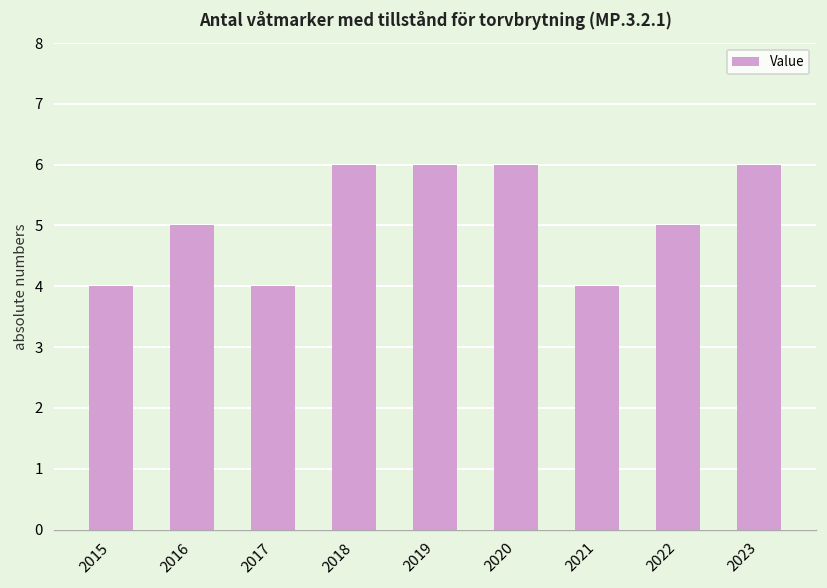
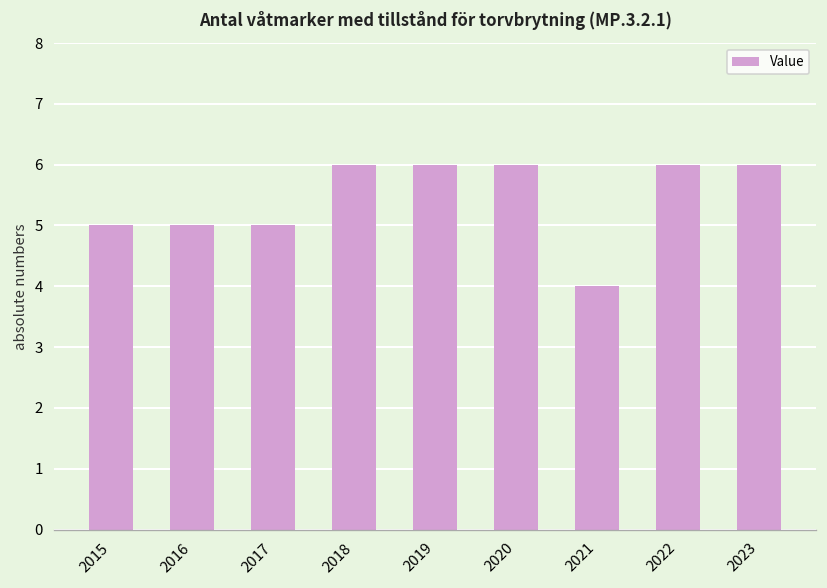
  {
-   "2015": 4,
+   "2015": 5,
    "2016": 5,
-   "2017": 4,
+   "2017": 5,
    "2018": 6,
    "2019": 6,
    "2020": 6,
    "2021": 4,
-   "2022": 5,
+   "2022": 6,
    "2023": 6
  }
